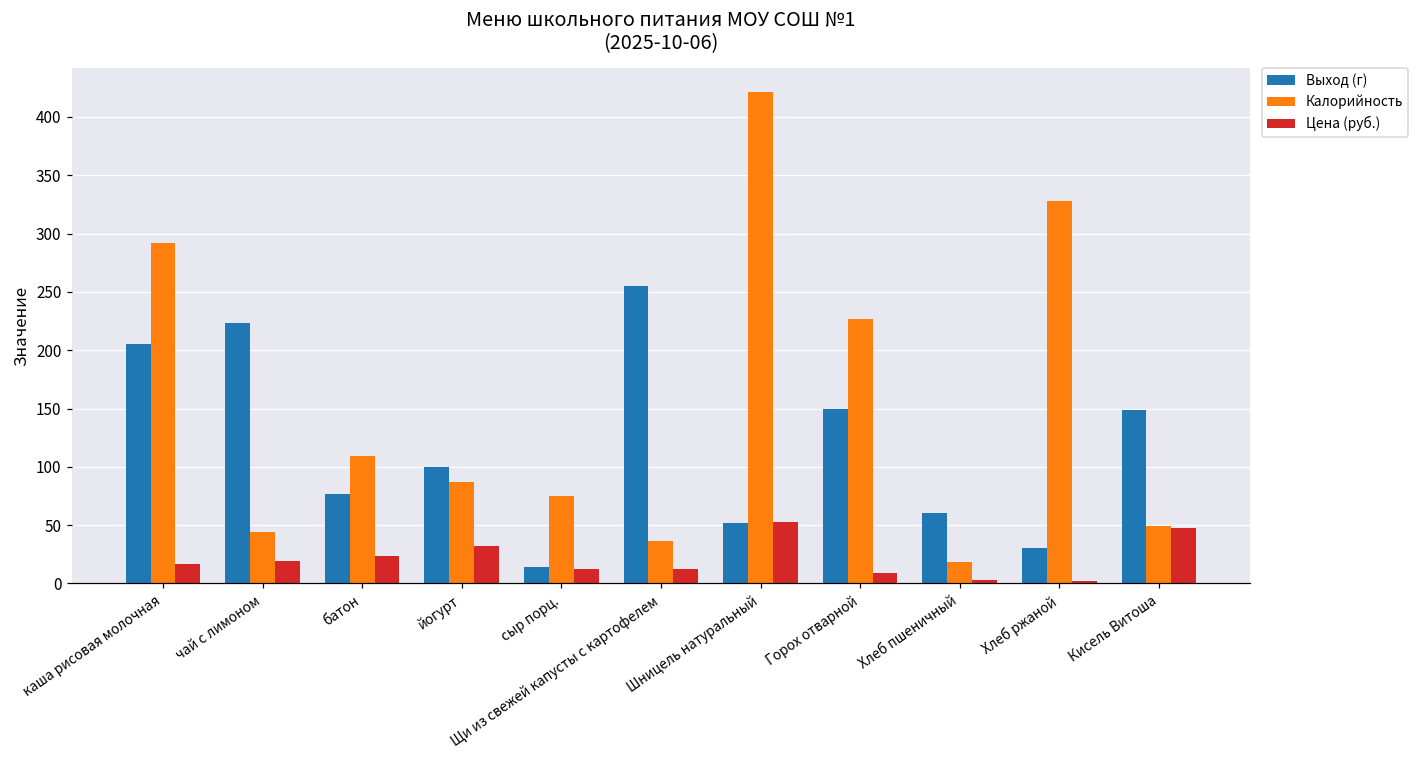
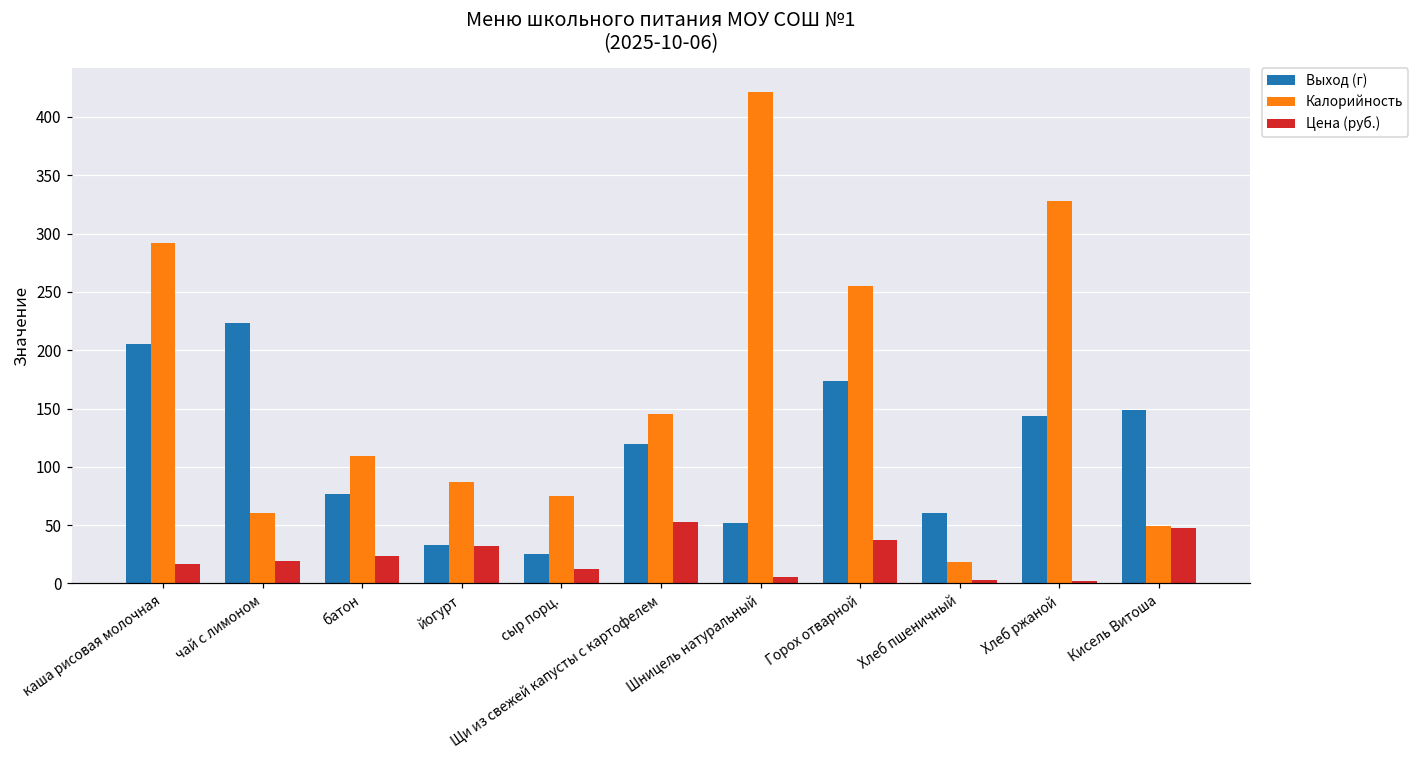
  {
    "Выход (г)": {
      "каша рисовая молочная": 205,
      "чай с лимоном": 223,
      "батон": 77,
-     "йогурт": 100,
-     "сыр порц.": 14,
-     "Щи из свежей капусты с картофелем": 255,
+     "йогурт": 33,
+     "сыр порц.": 25,
+     "Щи из свежей капусты с картофелем": 120,
      "Шницель натуральный": 52,
-     "Горох отварной": 150,
+     "Горох отварной": 174,
      "Хлеб пшеничный": 60,
-     "Хлеб ржаной": 30,
+     "Хлеб ржаной": 144,
      "Кисель Витоша": 149
    },
    "Калорийность": {
      "каша рисовая молочная": 292,
-     "чай с лимоном": 44,
+     "чай с лимоном": 60,
      "батон": 109,
      "йогурт": 87,
      "сыр порц.": 75,
-     "Щи из свежей капусты с картофелем": 37,
+     "Щи из свежей капусты с картофелем": 145,
      "Шницель натуральный": 421,
-     "Горох отварной": 227,
+     "Горох отварной": 255,
      "Хлеб пшеничный": 18,
      "Хлеб ржаной": 328,
      "Кисель Витоша": 49
    },
    "Цена (руб.)": {
      "каша рисовая молочная": 16,
      "чай с лимоном": 19,
      "батон": 23,
      "йогурт": 33,
      "сыр порц.": 13,
-     "Щи из свежей капусты с картофелем": 13,
-     "Шницель натуральный": 52,
-     "Горох отварной": 9,
+     "Щи из свежей капусты с картофелем": 53,
+     "Шницель натуральный": 5,
+     "Горох отварной": 38,
      "Хлеб пшеничный": 3,
      "Кисель Витоша": 47
    }
  }
